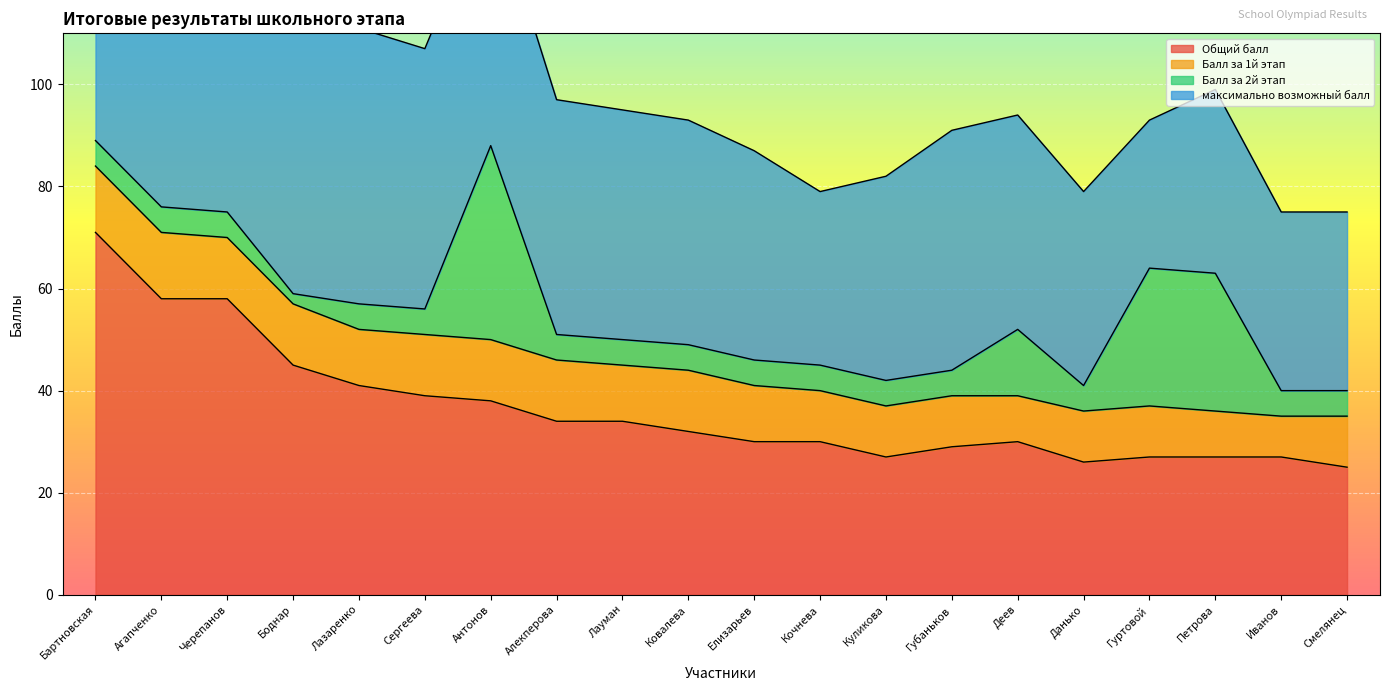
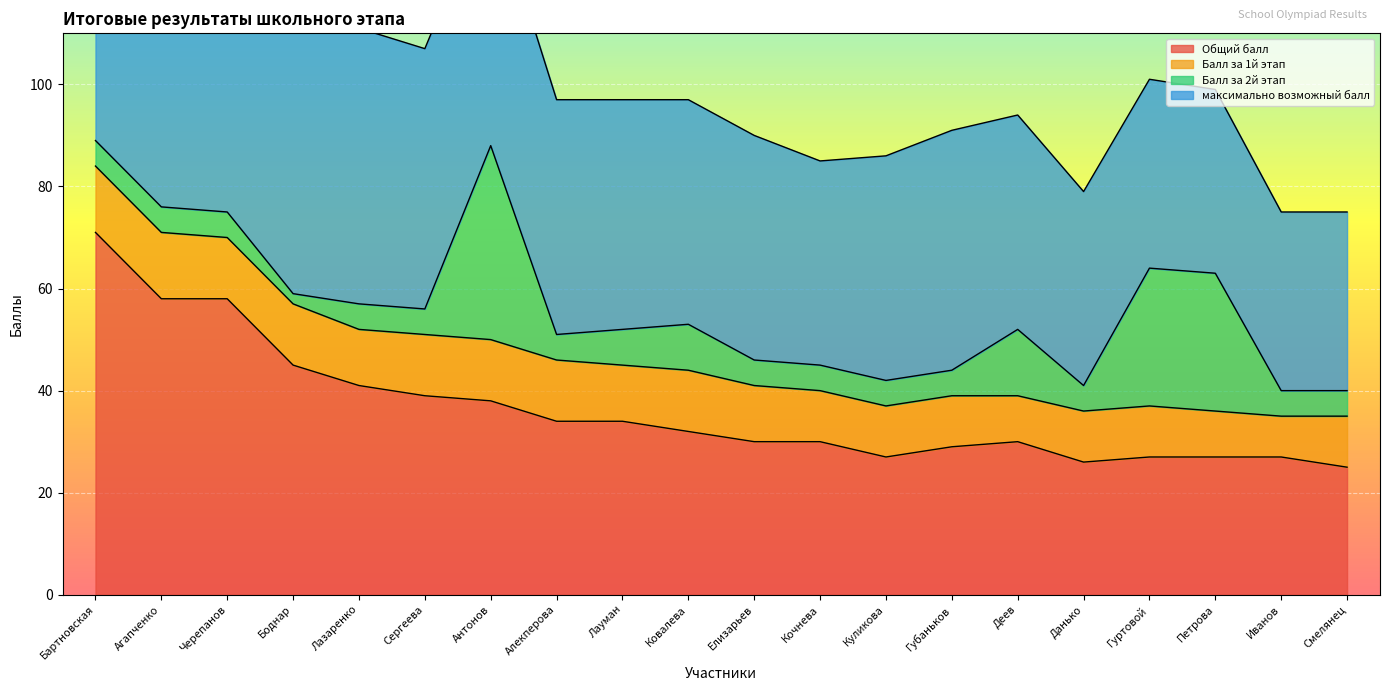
  {
    "Общий балл": {
      "Бартновская": 71,
      "Агапченко": 58,
      "Черепанов": 58,
      "Боднар": 45,
      "Лазаренко": 41,
      "Сергеева": 39,
      "Антонов": 38,
      "Алекперова": 34,
      "Лауман": 34,
      "Ковалева": 32,
      "Елизарьев": 30,
      "Кочнева": 30,
      "Куликова": 27,
      "Губаньков": 29,
      "Деев": 30,
      "Данько": 26,
      "Гуртовой": 27,
      "Петрова": 27,
      "Иванов": 27,
      "Смелянец": 25
    },
    "Балл за 1й этап": {
      "Бартновская": 13,
      "Агапченко": 13,
      "Черепанов": 12,
      "Боднар": 12,
      "Лазаренко": 11,
      "Сергеева": 12,
      "Антонов": 12,
      "Алекперова": 12,
      "Лауман": 11,
      "Ковалева": 12,
      "Елизарьев": 11,
      "Кочнева": 10,
      "Куликова": 10,
      "Губаньков": 10,
      "Деев": 9,
      "Данько": 10,
      "Гуртовой": 10,
      "Петрова": 9,
      "Иванов": 8,
      "Смелянец": 10
    },
    "Балл за 2й этап": {
      "Бартновская": 5,
      "Агапченко": 5,
      "Черепанов": 5,
      "Боднар": 2,
      "Лазаренко": 5,
      "Сергеева": 5,
      "Антонов": 38,
      "Алекперова": 5,
-     "Лауман": 5,
-     "Ковалева": 5,
+     "Лауман": 7,
+     "Ковалева": 9,
      "Елизарьев": 5,
      "Кочнева": 5,
      "Куликова": 5,
      "Губаньков": 5,
      "Деев": 13,
      "Данько": 5,
      "Гуртовой": 27,
      "Петрова": 27,
      "Иванов": 5,
      "Смелянец": 5
    },
    "максимально возможный балл": {
      "Сергеева": 51,
      "Алекперова": 46,
      "Лауман": 45,
      "Ковалева": 44,
-     "Елизарьев": 41,
-     "Кочнева": 34,
-     "Куликова": 40,
+     "Елизарьев": 44,
+     "Кочнева": 40,
+     "Куликова": 44,
      "Губаньков": 47,
      "Деев": 42,
      "Данько": 38,
-     "Гуртовой": 29,
+     "Гуртовой": 37,
      "Иванов": 35,
      "Смелянец": 35
    }
  }
